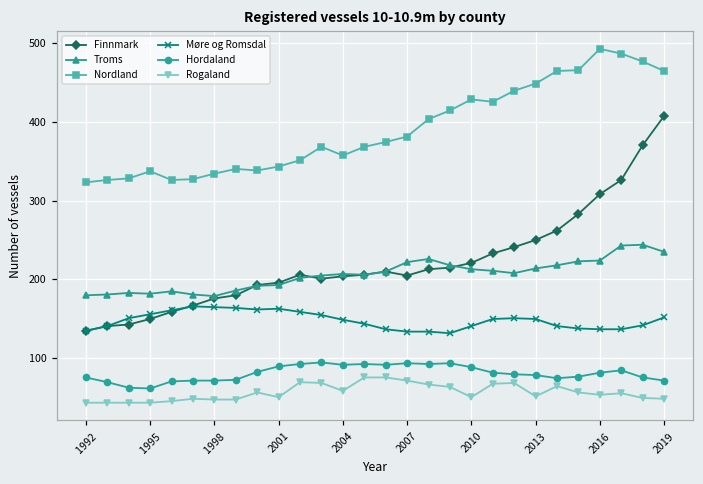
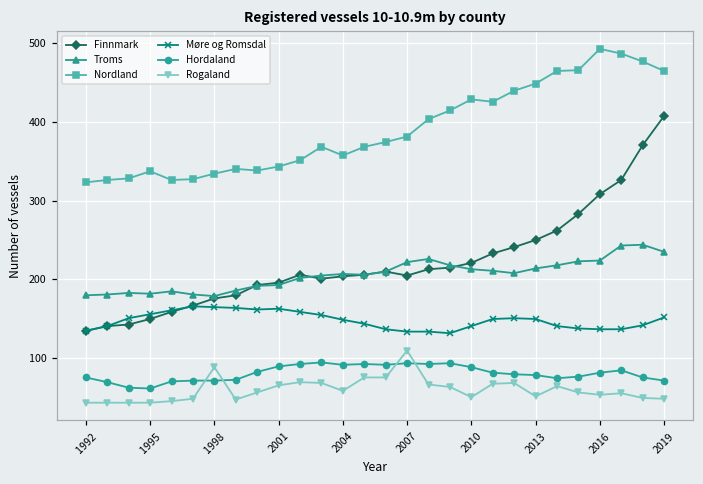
  {
    "Rogaland": {
      "1992": 40,
      "1995": 40,
-     "1998": 50,
-     "2001": 50,
+     "1998": 90,
+     "2001": 70,
      "2004": 60,
-     "2007": 70,
+     "2007": 110,
      "2010": 50,
      "2013": 50,
      "2016": 50,
      "2019": 50
    }
  }
